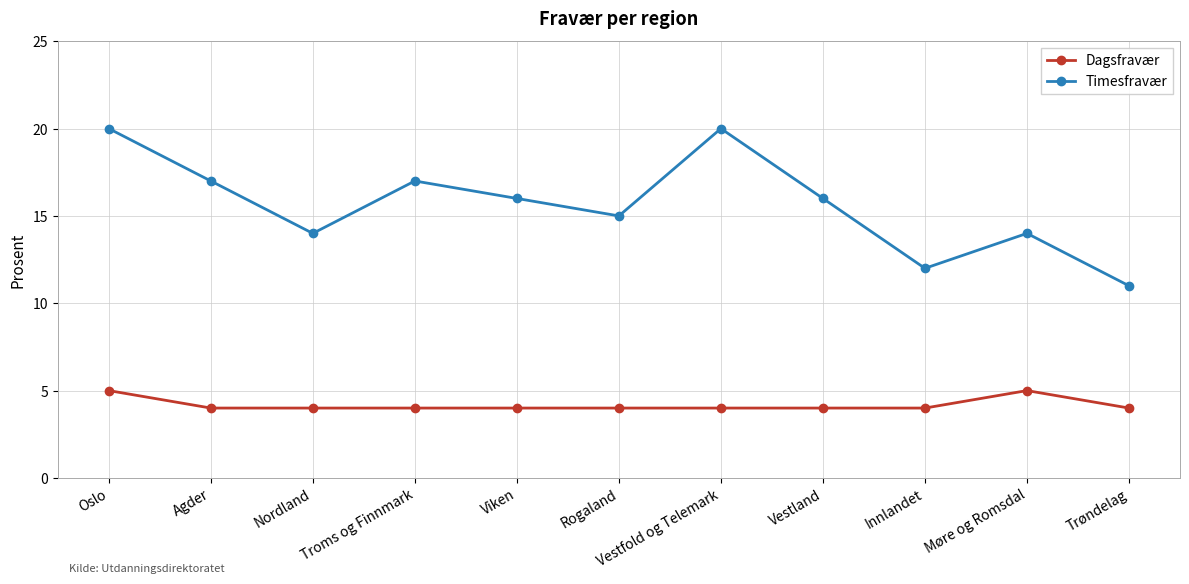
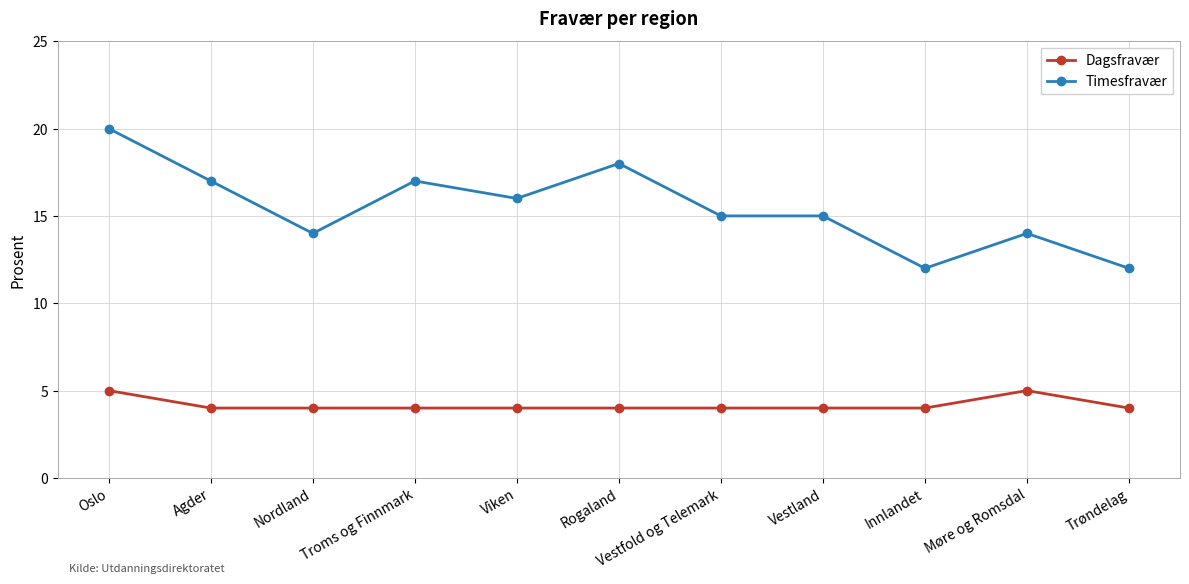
  {
    "Dagsfravær": {
      "Oslo": 5,
      "Agder": 4,
      "Nordland": 4,
      "Troms og Finnmark": 4,
      "Viken": 4,
      "Rogaland": 4,
      "Vestfold og Telemark": 4,
      "Vestland": 4,
      "Innlandet": 4,
      "Møre og Romsdal": 5,
      "Trøndelag": 4
    },
    "Timesfravær": {
      "Oslo": 20,
      "Agder": 17,
      "Nordland": 14,
      "Troms og Finnmark": 17,
      "Viken": 16,
-     "Rogaland": 15,
-     "Vestfold og Telemark": 20,
-     "Vestland": 16,
+     "Rogaland": 18,
+     "Vestfold og Telemark": 15,
+     "Vestland": 15,
      "Innlandet": 12,
      "Møre og Romsdal": 14,
-     "Trøndelag": 11
+     "Trøndelag": 12
    }
  }
